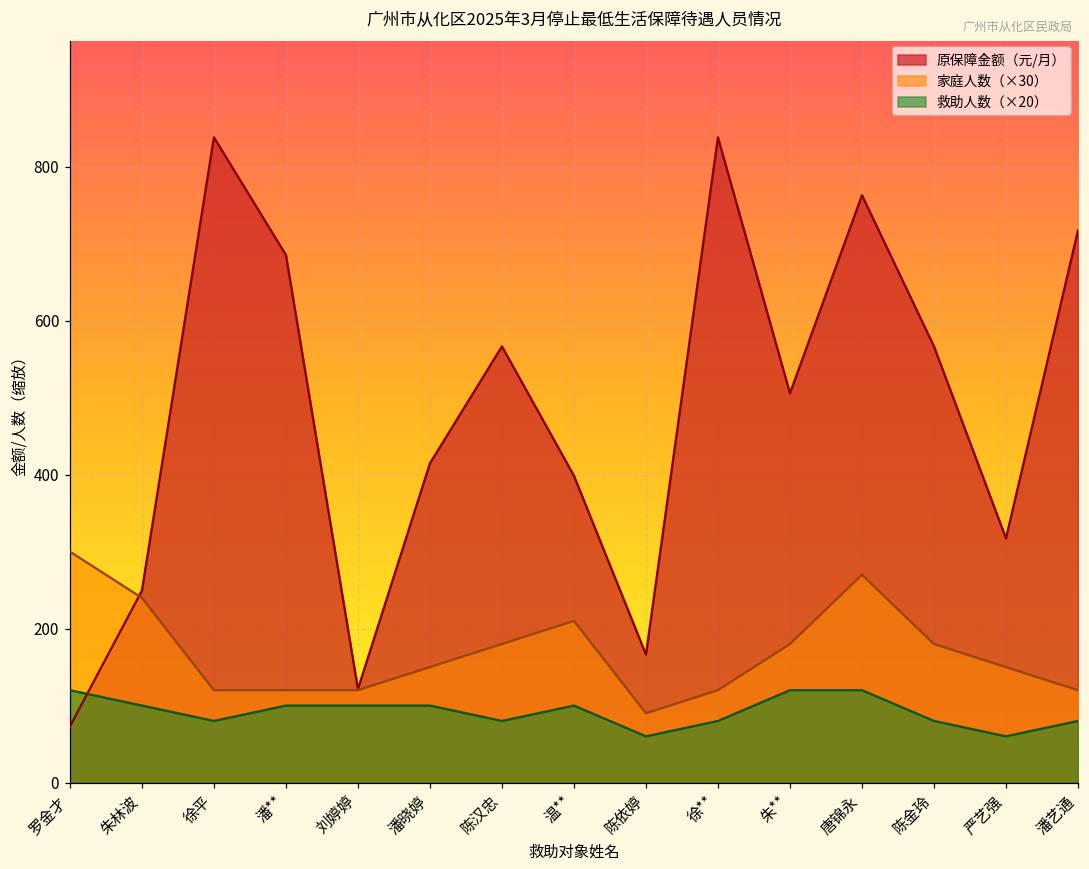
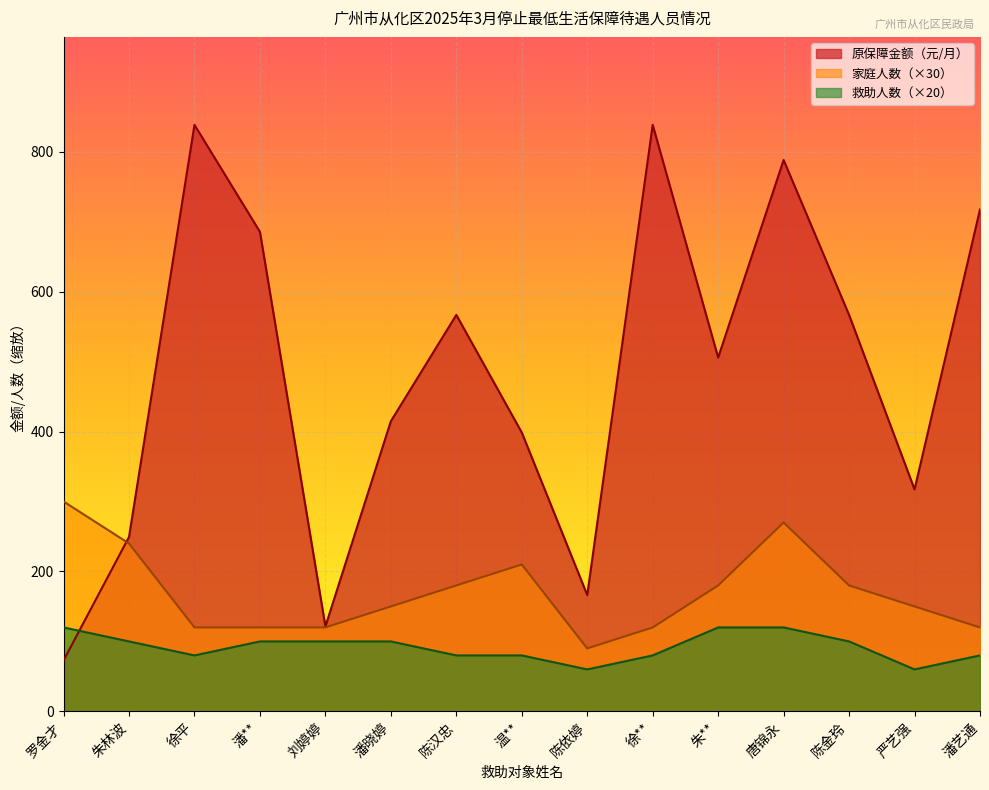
  {
    "原保障金额（元/月）": {
      "罗金才": 70,
      "朱林波": 250,
      "徐平": 840,
      "潘**": 690,
      "潘晓婷": 410,
      "陈汉忠": 570,
      "温**": 400,
      "陈依婷": 170,
      "徐**": 840,
      "朱**": 510,
-     "唐锦永": 760,
+     "唐锦永": 790,
      "陈金玲": 570,
      "严艺强": 320,
      "潘艺通": 720
    },
    "家庭人数（×30）": {
      "罗金才": 300,
      "朱林波": 240,
      "徐平": 120,
      "潘**": 120,
      "潘晓婷": 150,
      "陈汉忠": 180,
      "温**": 210,
      "陈依婷": 90,
      "徐**": 120,
      "朱**": 180,
      "唐锦永": 270,
      "陈金玲": 180,
      "严艺强": 150,
      "潘艺通": 120
    },
    "救助人数（×20）": {
      "罗金才": 120,
      "朱林波": 100,
      "徐平": 80,
      "潘**": 100,
      "刘婷婷": 100,
      "潘晓婷": 100,
      "陈汉忠": 80,
-     "温**": 100,
+     "温**": 80,
      "陈依婷": 60,
      "徐**": 80,
      "朱**": 120,
      "唐锦永": 120,
-     "陈金玲": 80,
+     "陈金玲": 100,
      "严艺强": 60,
      "潘艺通": 80
    }
  }
